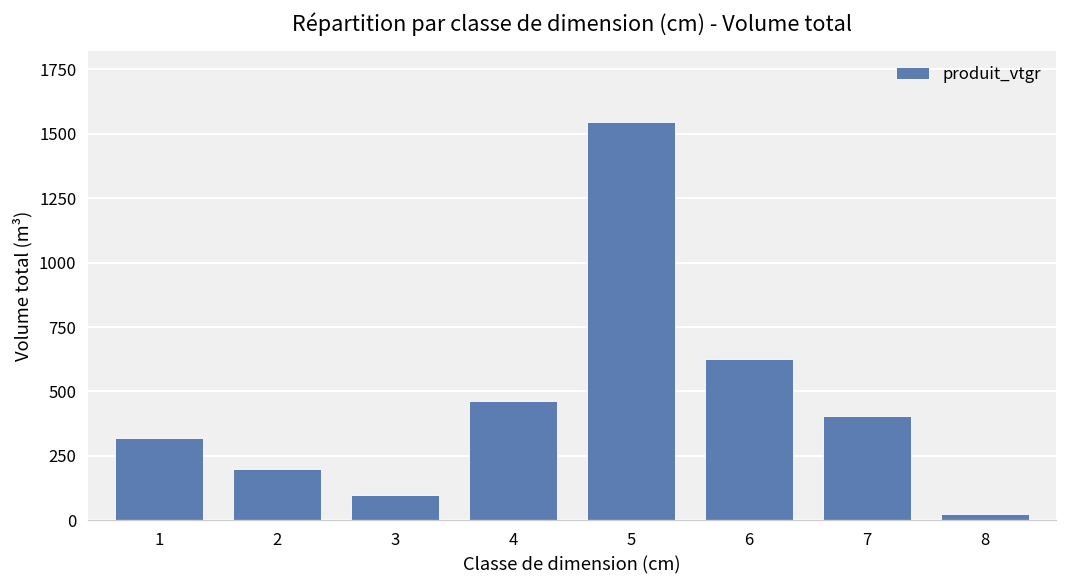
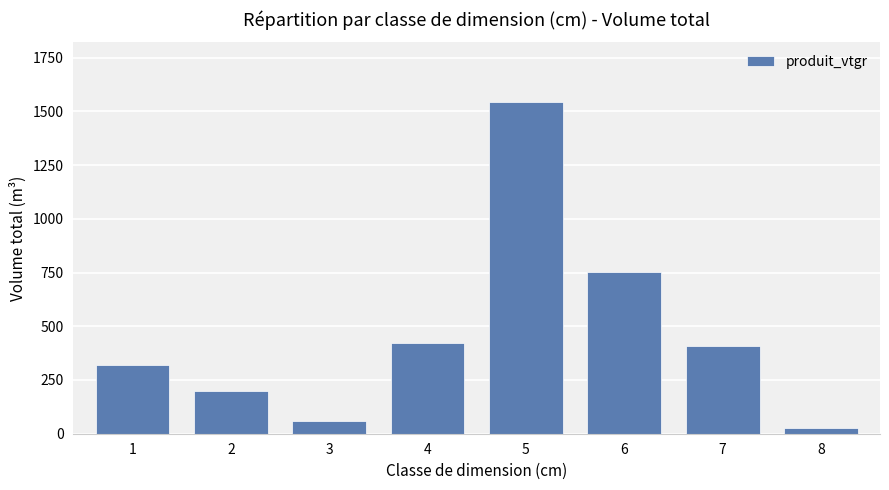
  {
    "1": 320,
    "2": 200,
-   "3": 100,
-   "4": 460,
+   "3": 60,
+   "4": 420,
    "5": 1540,
-   "6": 630,
+   "6": 750,
    "7": 410,
    "8": 30
  }
